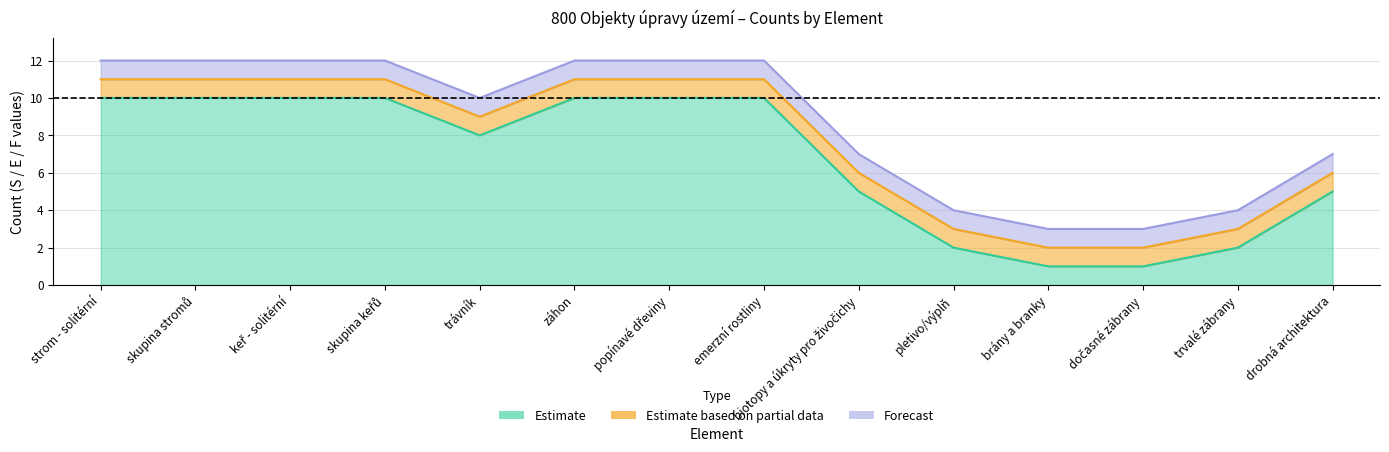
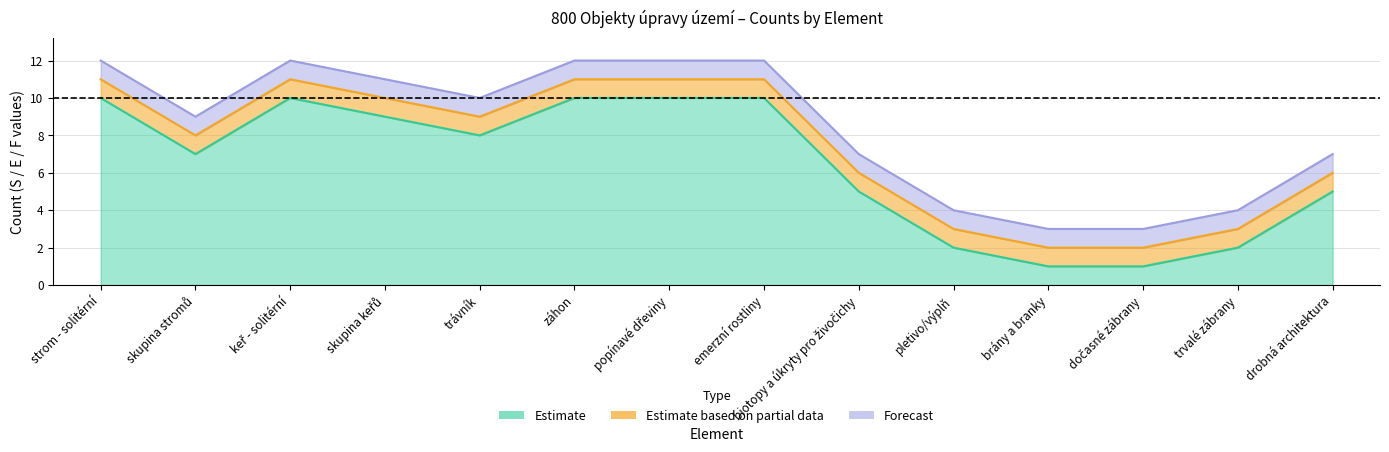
  {
    "Estimate": {
      "strom - solitérní": 10,
-     "skupina stromů": 10,
+     "skupina stromů": 7,
      "keř - solitérní": 10,
-     "skupina keřů": 10,
+     "skupina keřů": 9,
      "trávník": 8,
      "záhon": 10,
      "popínavé dřeviny": 10,
      "emerzní rostliny": 10,
      "biotopy a úkryty pro živočichy": 5,
      "pletivo/výplň": 2,
      "brány a branky": 1,
      "dočasné zábrany": 1,
      "trvalé zábrany": 2,
      "drobná architektura": 5
    },
    "Estimate based on partial data": {
      "strom - solitérní": 1,
      "skupina stromů": 1,
      "keř - solitérní": 1,
      "skupina keřů": 1,
      "trávník": 1,
      "záhon": 1,
      "popínavé dřeviny": 1,
      "emerzní rostliny": 1,
      "biotopy a úkryty pro živočichy": 1,
      "pletivo/výplň": 1,
      "brány a branky": 1,
      "dočasné zábrany": 1,
      "trvalé zábrany": 1,
      "drobná architektura": 1
    },
    "Forecast": {
      "strom - solitérní": 1,
      "skupina stromů": 1,
      "keř - solitérní": 1,
      "skupina keřů": 1,
      "trávník": 1,
      "záhon": 1,
      "popínavé dřeviny": 1,
      "emerzní rostliny": 1,
      "biotopy a úkryty pro živočichy": 1,
      "pletivo/výplň": 1,
      "brány a branky": 1,
      "dočasné zábrany": 1,
      "trvalé zábrany": 1,
      "drobná architektura": 1
    }
  }
